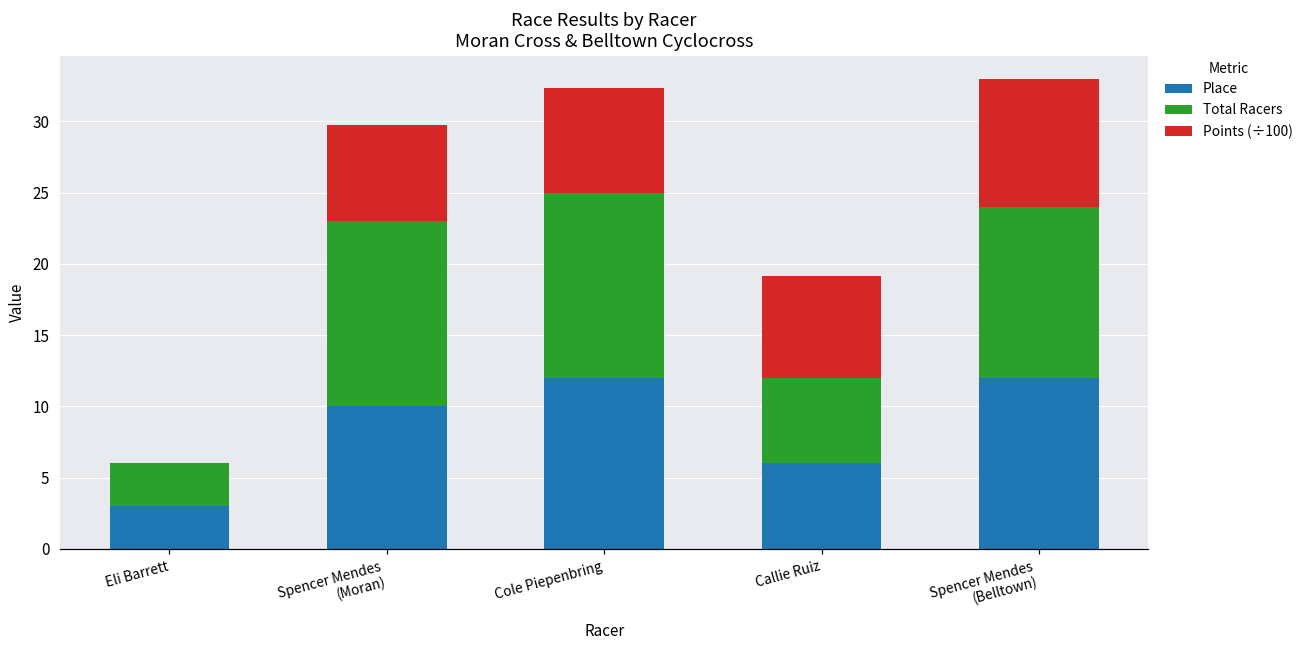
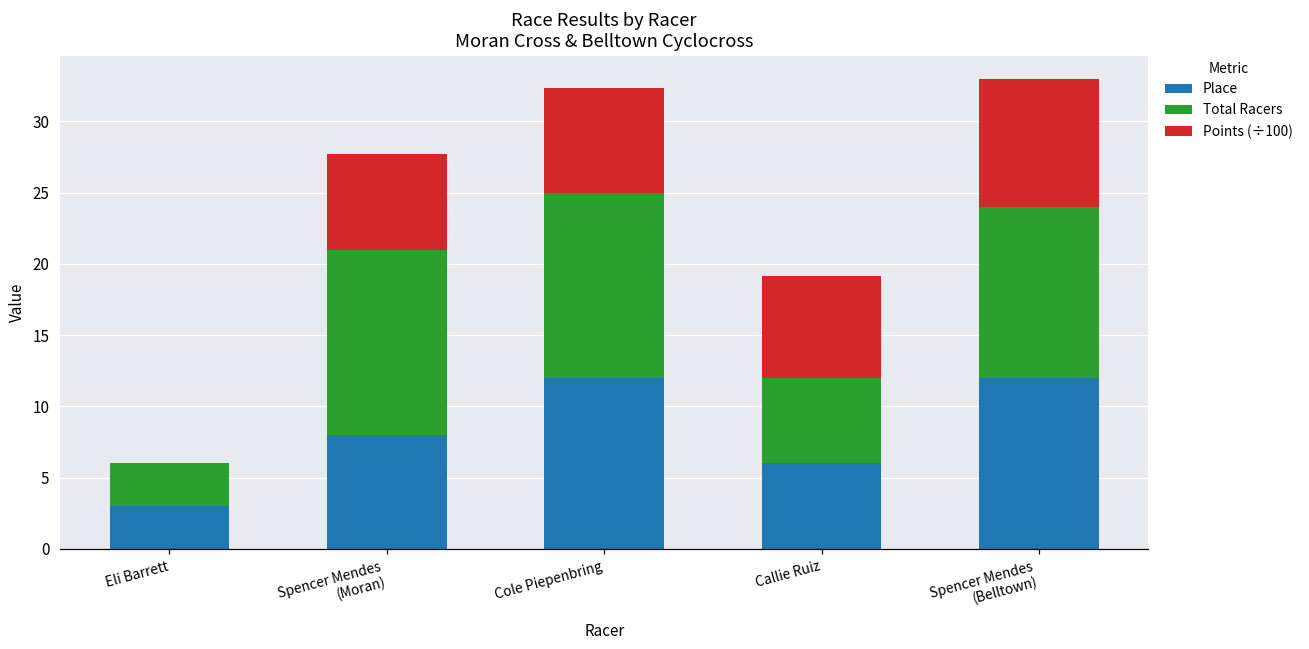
  {
    "Place": {
      "Eli Barrett": 3,
-     "Spencer Mendes (Moran)": 10,
+     "Spencer Mendes (Moran)": 8,
      "Cole Piepenbring": 12,
      "Callie Ruiz": 6,
      "Spencer Mendes (Belltown)": 12
    },
    "Total Racers": {
      "Eli Barrett": 3,
      "Spencer Mendes (Moran)": 13,
      "Cole Piepenbring": 13,
      "Callie Ruiz": 6,
      "Spencer Mendes (Belltown)": 12
    },
    "Points (÷100)": {
      "Eli Barrett": 0,
      "Spencer Mendes (Moran)": 6.7,
      "Cole Piepenbring": 7.3,
      "Callie Ruiz": 7,
      "Spencer Mendes (Belltown)": 9
    }
  }
